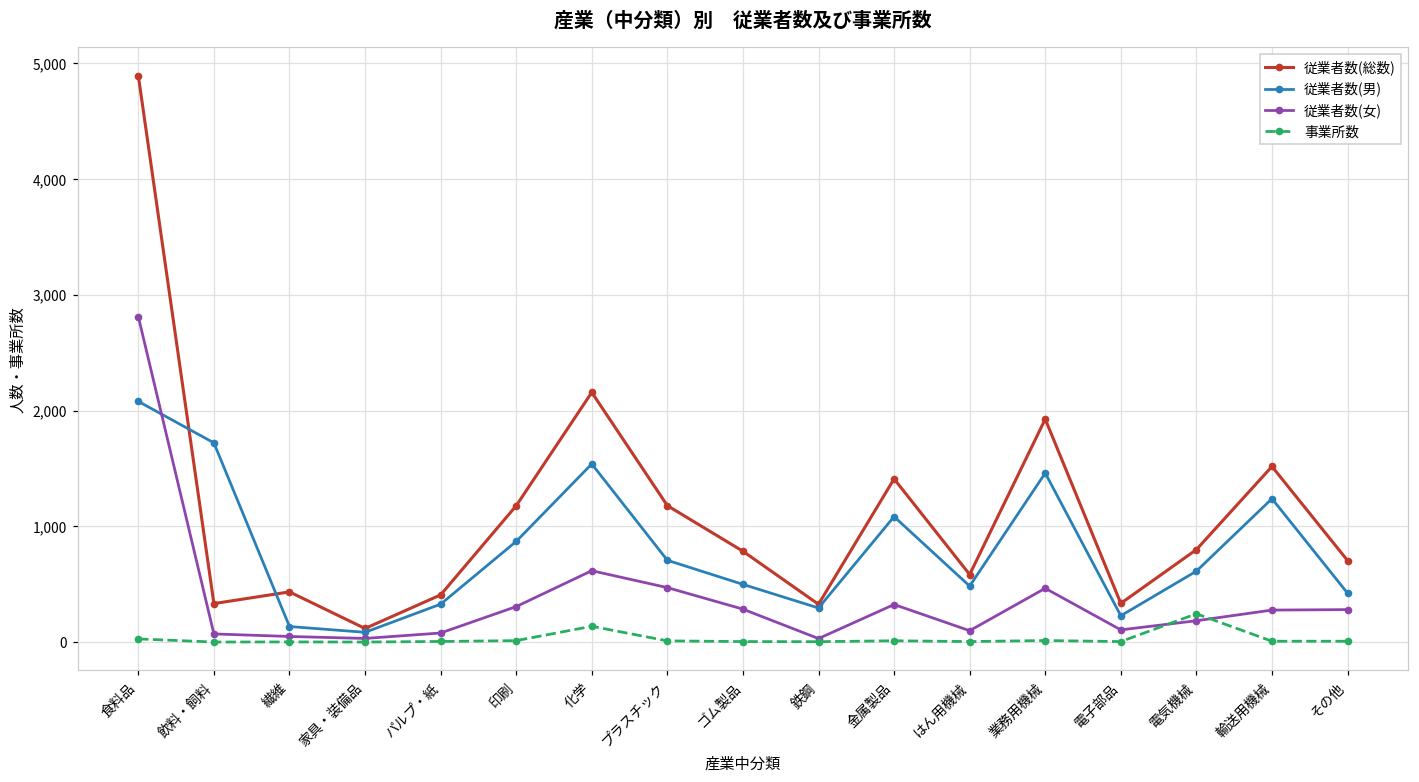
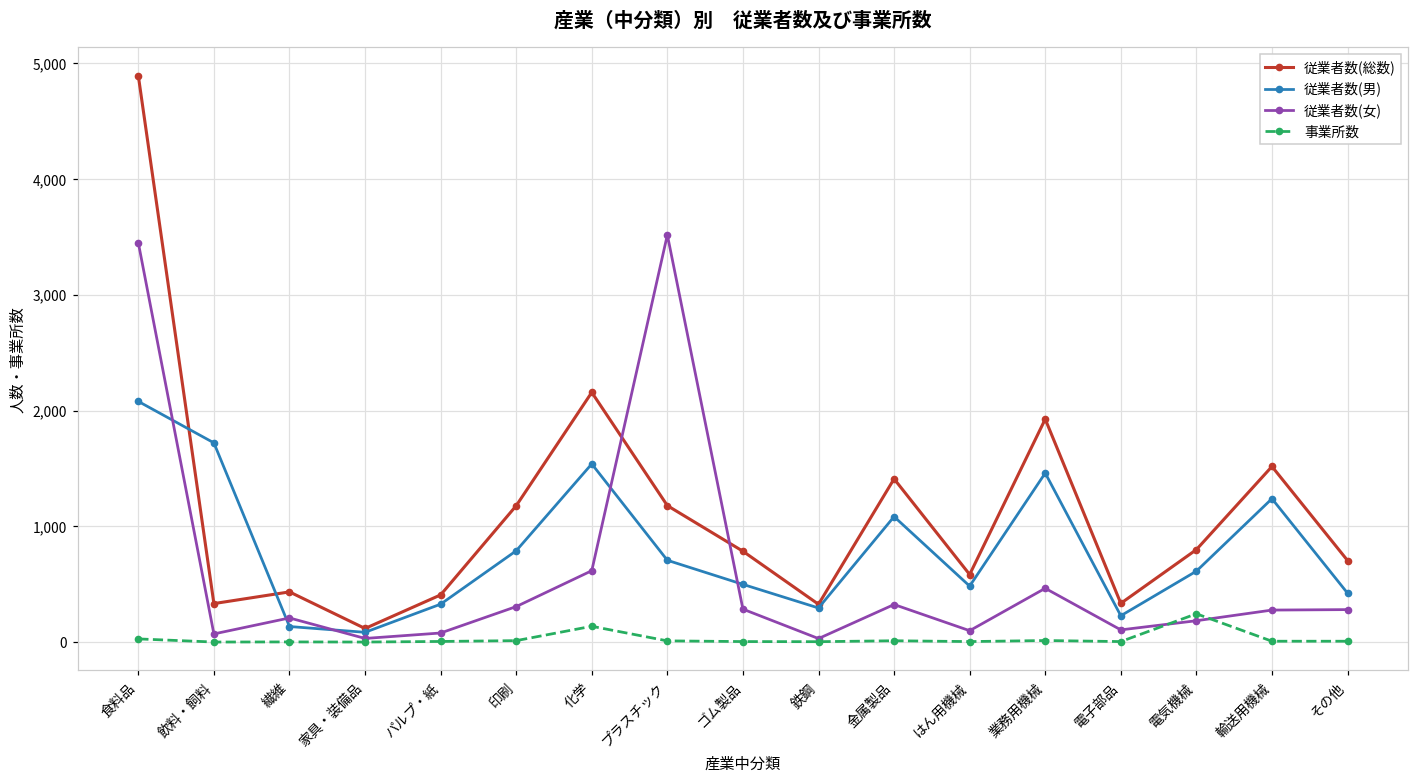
  {
    "従業者数(総数)": {
      "食料品": "4,890",
      "飲料・飼料": "330",
      "繊維": "440",
      "家具・装備品": "120",
      "パルプ・紙": "410",
      "印刷": "1,180",
      "化学": "2,160",
      "プラスチック": "1,180",
      "ゴム製品": "790",
      "鉄鋼": "330",
      "金属製品": "1,410",
      "はん用機械": "590",
      "業務用機械": "1,930",
      "電子部品": "340",
      "電気機械": "800",
      "輸送用機械": "1,520",
      "その他": "710"
    },
    "従業者数(男)": {
      "食料品": "2,080",
      "飲料・飼料": "1,720",
      "繊維": "140",
      "家具・装備品": "90",
      "パルプ・紙": "330",
-     "印刷": "870",
+     "印刷": "790",
      "化学": "1,540",
      "プラスチック": "710",
      "ゴム製品": "500",
      "鉄鋼": "300",
      "金属製品": "1,090",
      "はん用機械": "490",
      "業務用機械": "1,460",
      "電子部品": "230",
      "電気機械": "610",
      "輸送用機械": "1,240",
      "その他": "420"
    },
    "従業者数(女)": {
-     "食料品": "2,810",
+     "食料品": "3,450",
      "飲料・飼料": "70",
-     "繊維": "50",
+     "繊維": "210",
      "家具・装備品": "30",
      "パルプ・紙": "80",
      "印刷": "310",
      "化学": "620",
-     "プラスチック": "470",
+     "プラスチック": "3,520",
      "ゴム製品": "290",
      "鉄鋼": "30",
      "金属製品": "330",
      "はん用機械": "100",
      "業務用機械": "470",
      "電子部品": "110",
      "電気機械": "190",
      "輸送用機械": "280",
      "その他": "280"
    },
    "事業所数": {
      "食料品": "30",
      "飲料・飼料": "0",
      "繊維": "0",
      "家具・装備品": "0",
      "パルプ・紙": "10",
      "印刷": "10",
      "化学": "140",
      "プラスチック": "10",
      "ゴム製品": "10",
      "鉄鋼": "10",
      "金属製品": "10",
      "はん用機械": "10",
      "業務用機械": "20",
      "電子部品": "10",
      "電気機械": "250",
      "輸送用機械": "10",
      "その他": "10"
    }
  }
